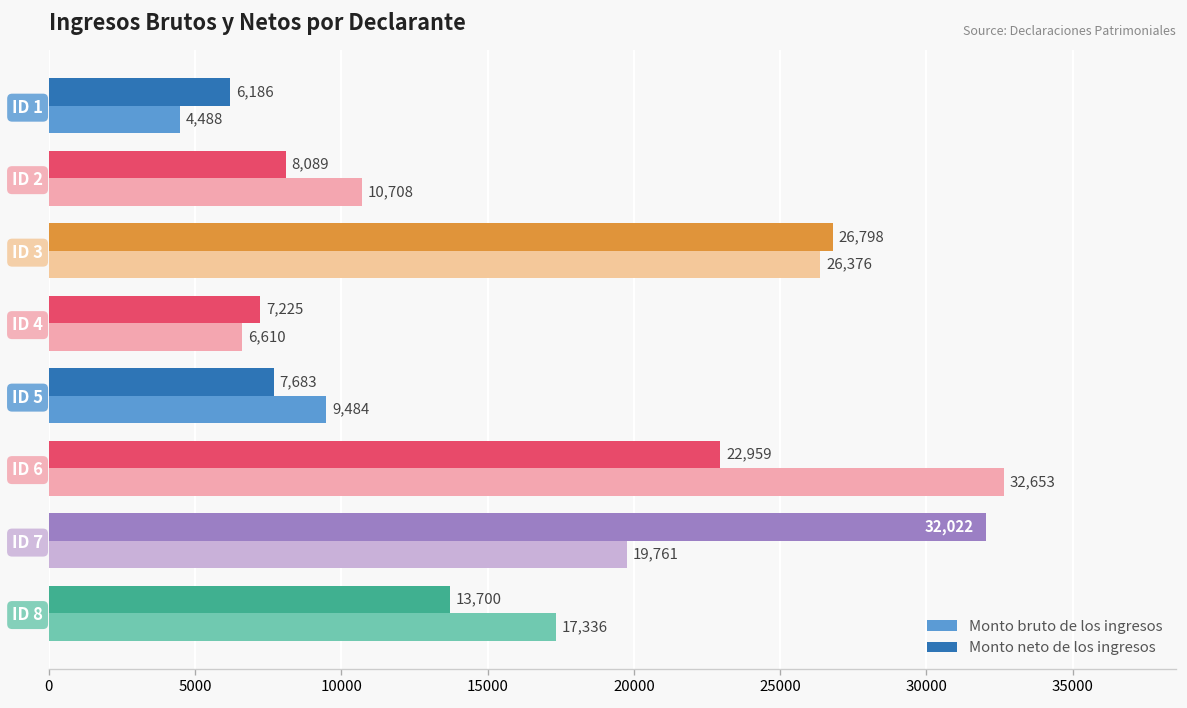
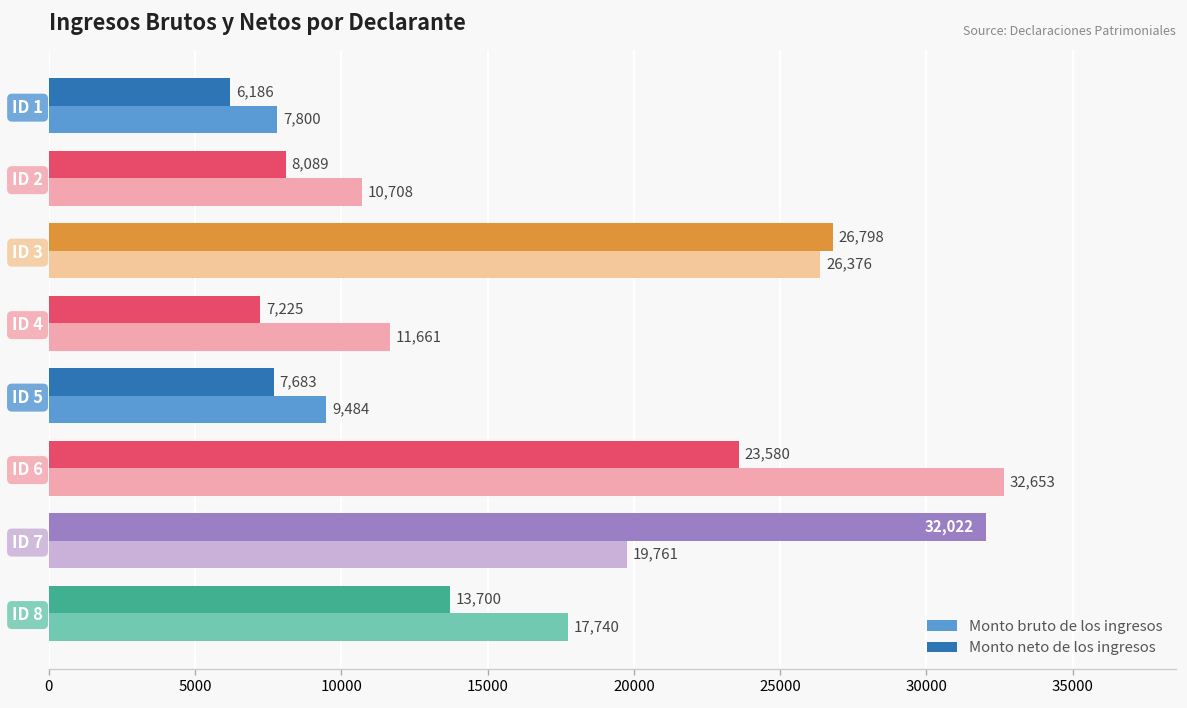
  {
    "Monto bruto de los ingresos": {
-     "ID 1": "4,488",
+     "ID 1": "7,800",
      "ID 2": "10,708",
      "ID 3": "26,376",
-     "ID 4": "6,610",
+     "ID 4": "11,661",
      "ID 5": "9,484",
      "ID 6": "32,653",
      "ID 7": "19,761",
-     "ID 8": "17,336"
+     "ID 8": "17,740"
    },
    "Monto neto de los ingresos": {
      "ID 1": "6,186",
      "ID 2": "8,089",
      "ID 3": "26,798",
      "ID 4": "7,225",
      "ID 5": "7,683",
-     "ID 6": "22,959",
+     "ID 6": "23,580",
      "ID 7": "32,022",
      "ID 8": "13,700"
    }
  }
